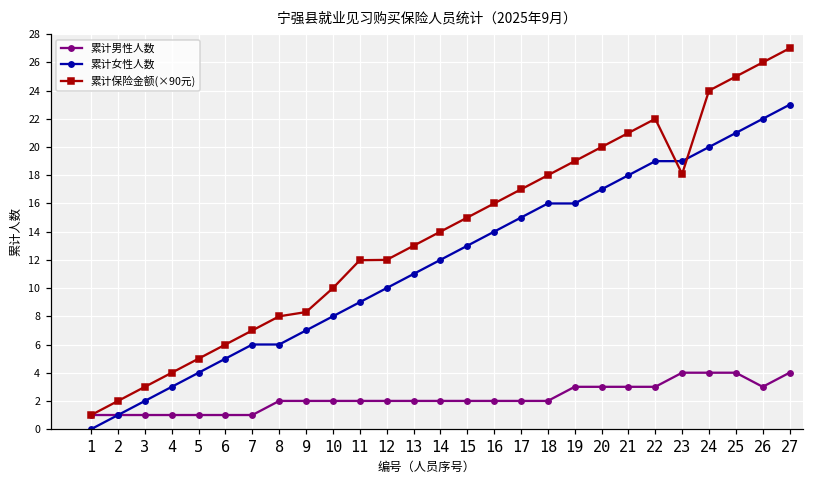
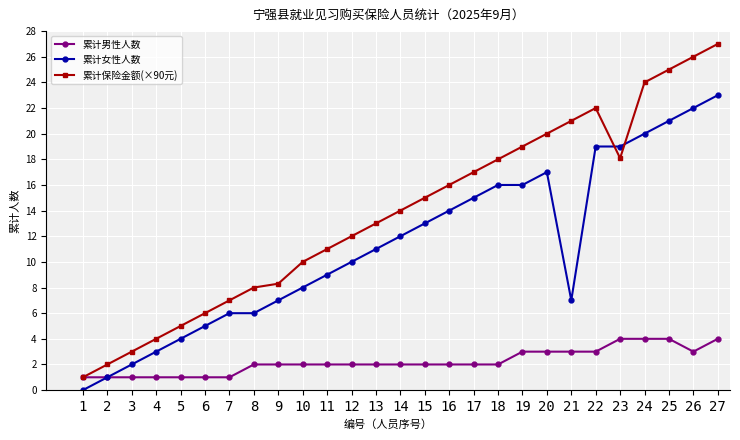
  {
    "累计男性人数": {
      "3": 1.0,
      "4": 1.0,
      "5": 1.0,
      "6": 1.0,
      "7": 1.0,
      "8": 2.0,
      "9": 2.0,
      "10": 2.0,
      "11": 2.0,
      "12": 2.0,
      "13": 2.0,
      "14": 2.0,
      "15": 2.0,
      "16": 2.0,
      "17": 2.0,
      "18": 2.0,
      "19": 3.0,
      "20": 3.0,
      "21": 3.0,
      "22": 3.0,
      "23": 4.0,
      "24": 4.0,
      "25": 4.0,
      "26": 3.0,
      "27": 4.0
    },
    "累计女性人数": {
      "1": 0,
      "3": 2,
      "4": 3,
      "5": 4,
      "6": 5,
      "7": 6,
      "8": 6,
      "9": 7,
      "10": 8,
      "11": 9,
      "12": 10,
      "13": 11,
      "14": 12,
      "15": 13,
      "16": 14,
      "17": 15,
      "18": 16,
      "19": 16,
      "20": 17,
-     "21": 18,
+     "21": 7,
      "22": 19,
      "23": 19,
      "24": 20,
      "25": 21,
      "26": 22,
      "27": 23
    },
    "累计保险金额(×90元)": {
      "2": 2.0,
      "3": 3.0,
      "4": 4.0,
      "5": 5.0,
      "6": 6.0,
      "7": 7.0,
      "8": 8.0,
      "9": 8.3,
      "10": 10.0,
-     "11": 12.0,
+     "11": 11.0,
      "12": 12.0,
      "13": 13.0,
      "14": 14.0,
      "15": 15.0,
      "16": 16.0,
      "17": 17.0,
      "18": 18.0,
      "19": 19.0,
      "20": 20.0,
      "21": 21.0,
      "22": 22.0,
      "23": 18.1,
      "24": 24.0,
      "25": 25.0,
      "26": 26.0,
      "27": 27.0
    }
  }
